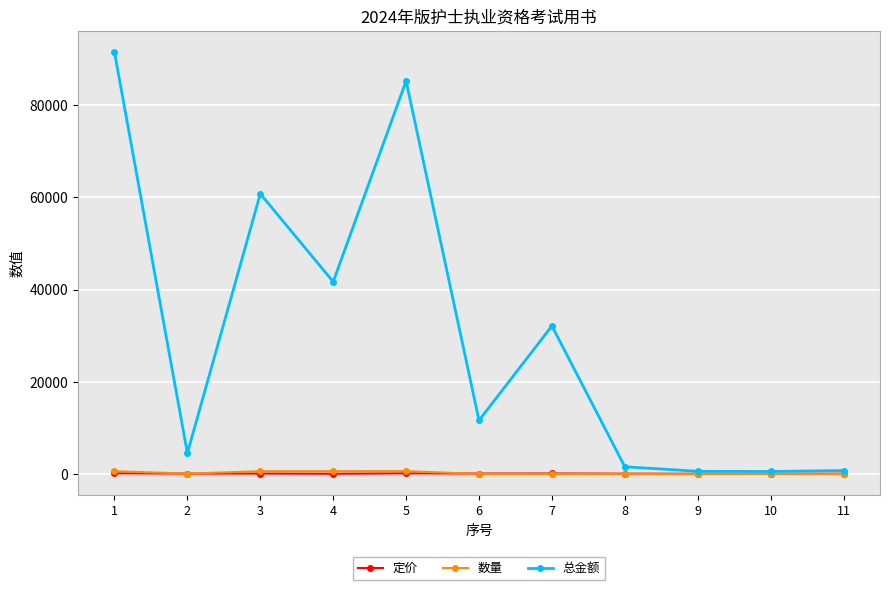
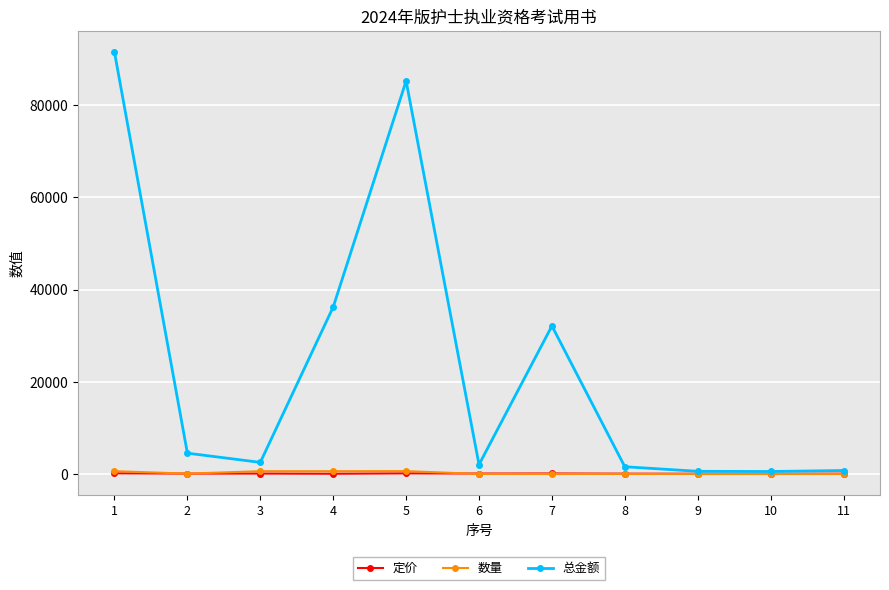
  {
    "定价": {
      "4": 0
    },
    "数量": {
      "4": 1000
    },
    "总金额": {
      "1": 91000,
      "2": 5000,
-     "3": 61000,
-     "4": 42000,
+     "3": 3000,
+     "4": 36000,
      "5": 85000,
-     "6": 12000,
+     "6": 2000,
      "7": 32000,
      "8": 2000,
      "11": 1000
    }
  }
